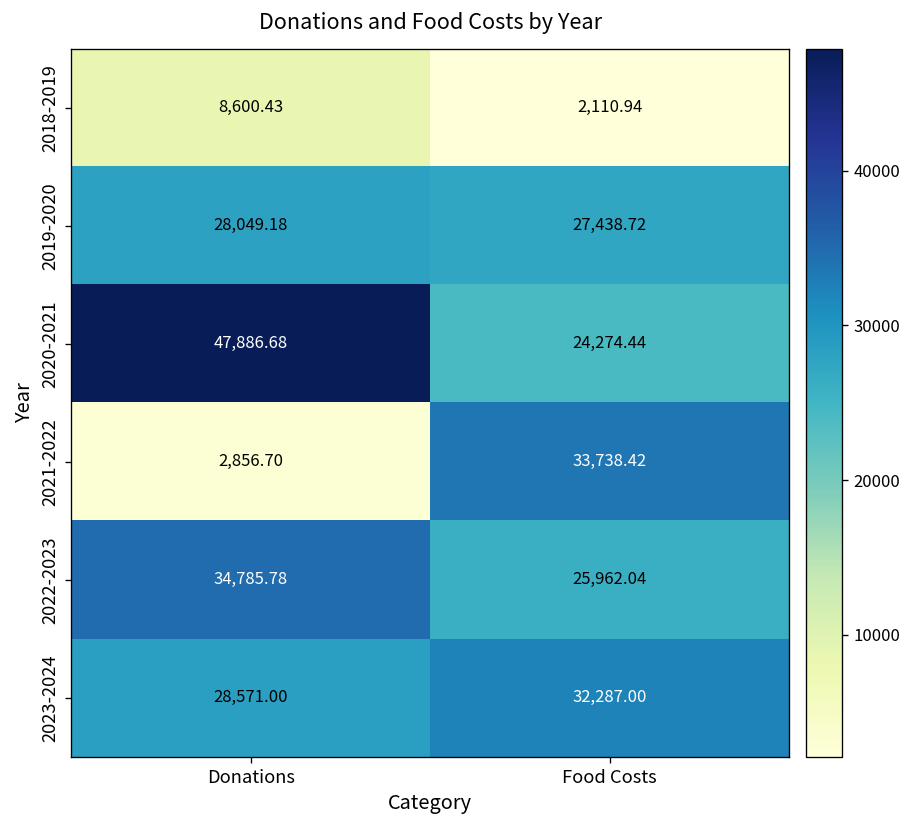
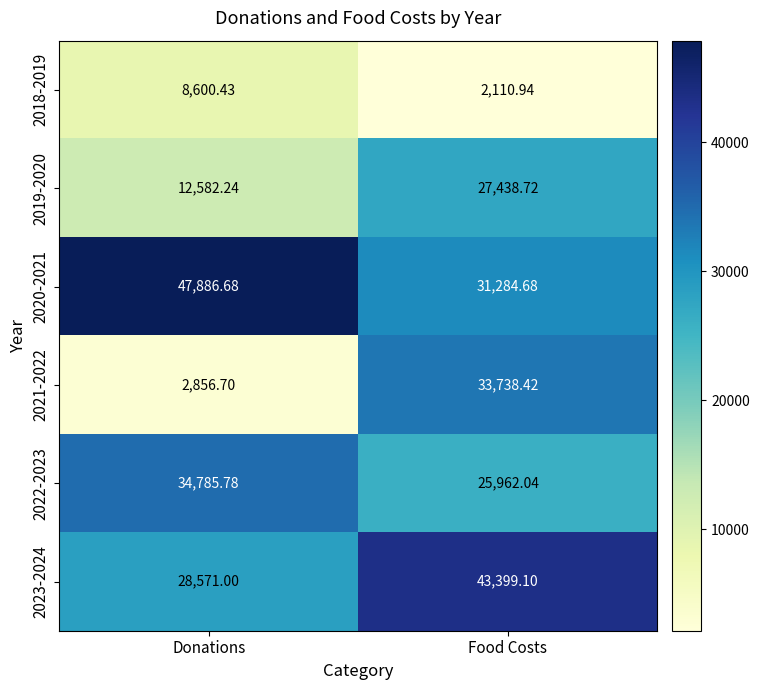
  {
    "2018-2019": {
      "Donations": "8,600.43",
      "Food Costs": "2,110.94"
    },
    "2019-2020": {
-     "Donations": "28,049.18",
+     "Donations": "12,582.24",
      "Food Costs": "27,438.72"
    },
    "2020-2021": {
      "Donations": "47,886.68",
-     "Food Costs": "24,274.44"
+     "Food Costs": "31,284.68"
    },
    "2021-2022": {
      "Donations": "2,856.70",
      "Food Costs": "33,738.42"
    },
    "2022-2023": {
      "Donations": "34,785.78",
      "Food Costs": "25,962.04"
    },
    "2023-2024": {
      "Donations": "28,571.00",
-     "Food Costs": "32,287.00"
+     "Food Costs": "43,399.10"
    }
  }
